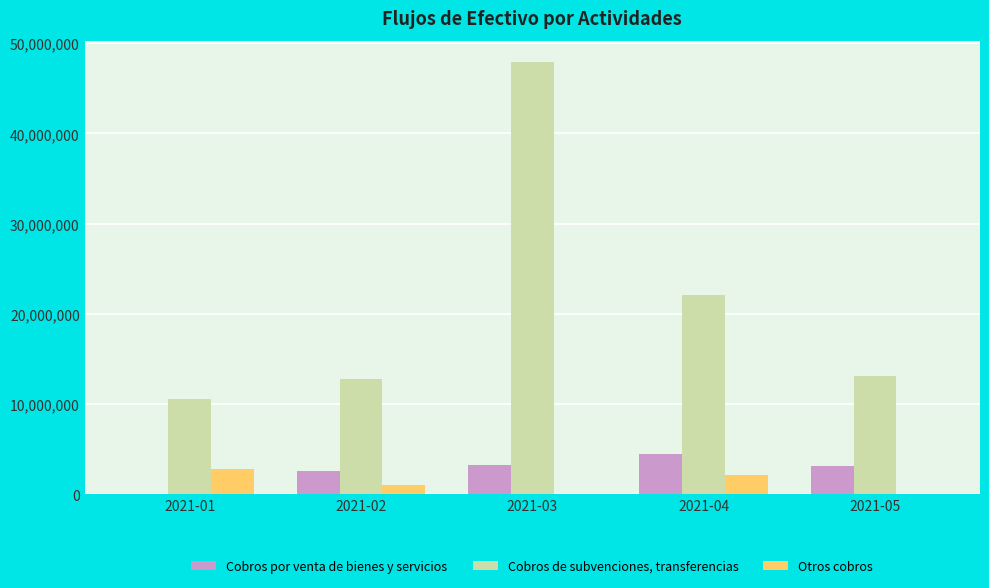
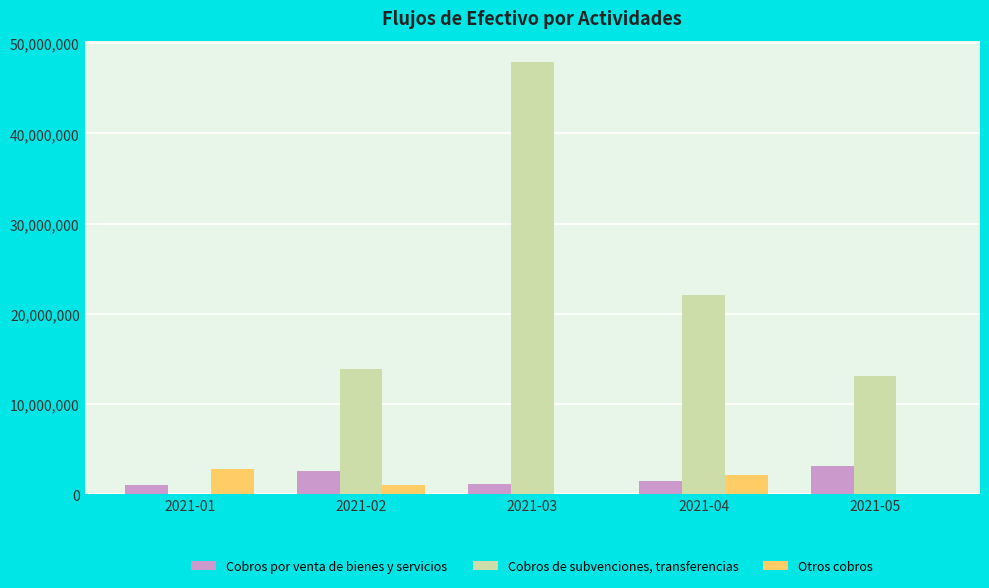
  {
    "Cobros por venta de bienes y servicios": {
-     "2021-01": "0",
+     "2021-01": "1,000,000",
      "2021-02": "3,000,000",
-     "2021-03": "3,000,000",
-     "2021-04": "4,000,000",
+     "2021-03": "1,000,000",
+     "2021-04": "1,000,000",
      "2021-05": "3,000,000"
    },
    "Cobros de subvenciones, transferencias": {
-     "2021-01": "11,000,000",
-     "2021-02": "13,000,000",
+     "2021-01": "0",
+     "2021-02": "14,000,000",
      "2021-03": "48,000,000",
      "2021-04": "22,000,000",
      "2021-05": "13,000,000"
    },
    "Otros cobros": {
      "2021-01": "3,000,000",
      "2021-02": "1,000,000",
      "2021-04": "2,000,000"
    }
  }
